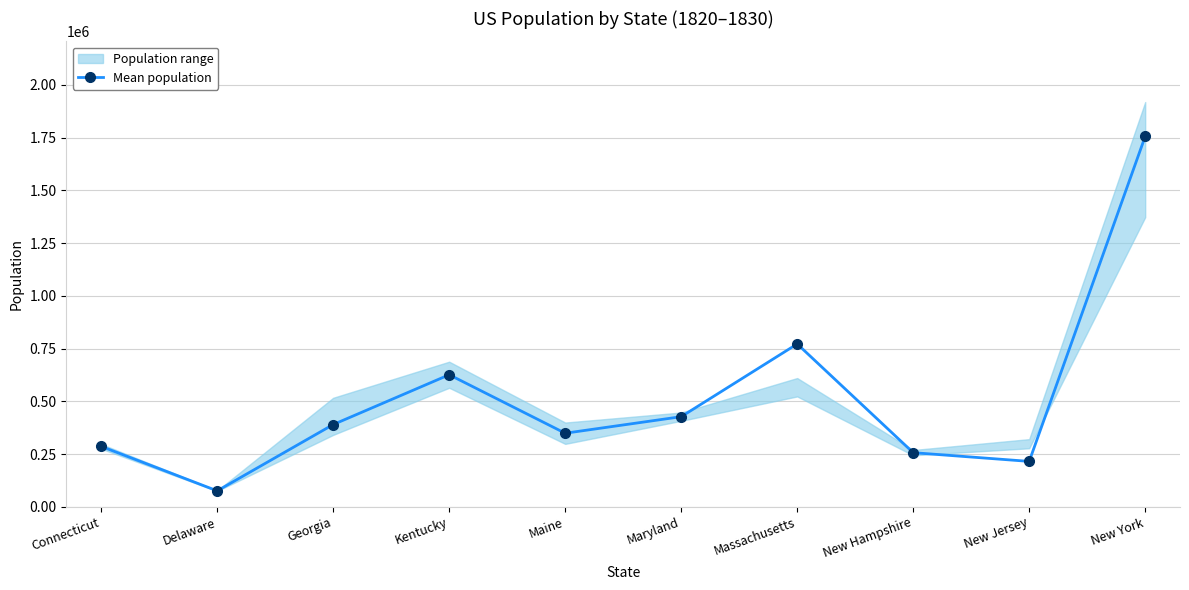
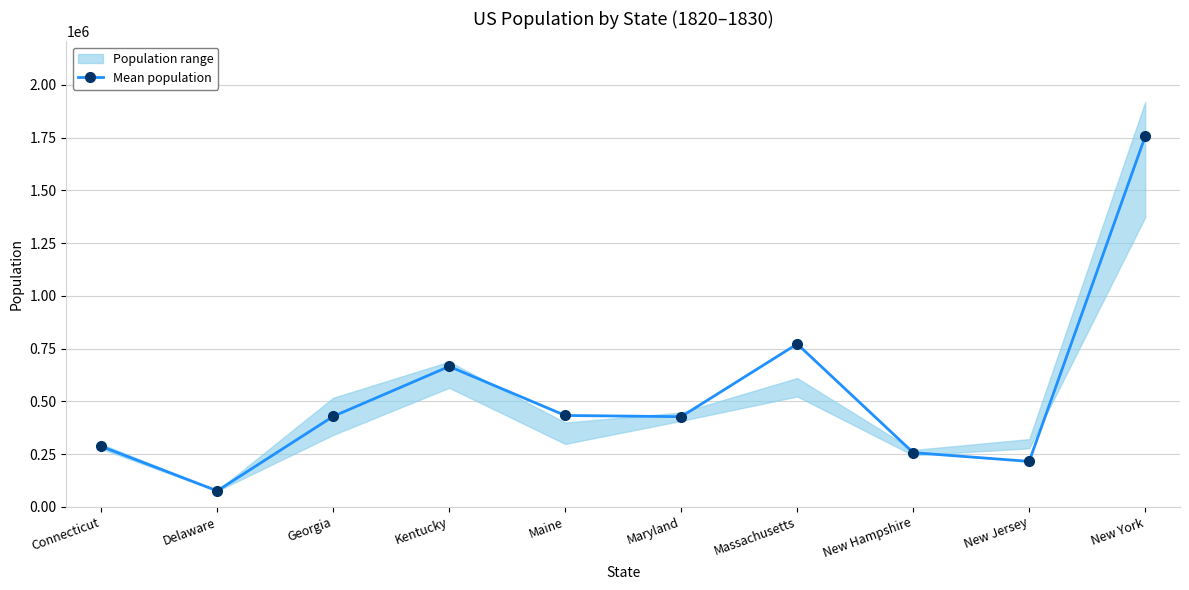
  {
    "Mean population": {
-     "Georgia": 390000,
-     "Kentucky": 630000,
-     "Maine": 350000,
+     "Georgia": 430000,
+     "Kentucky": 670000,
+     "Maine": 430000,
      "Maryland": 430000,
      "Massachusetts": 770000,
      "New Hampshire": 260000,
      "New Jersey": 220000,
      "New York": 1760000
    }
  }
